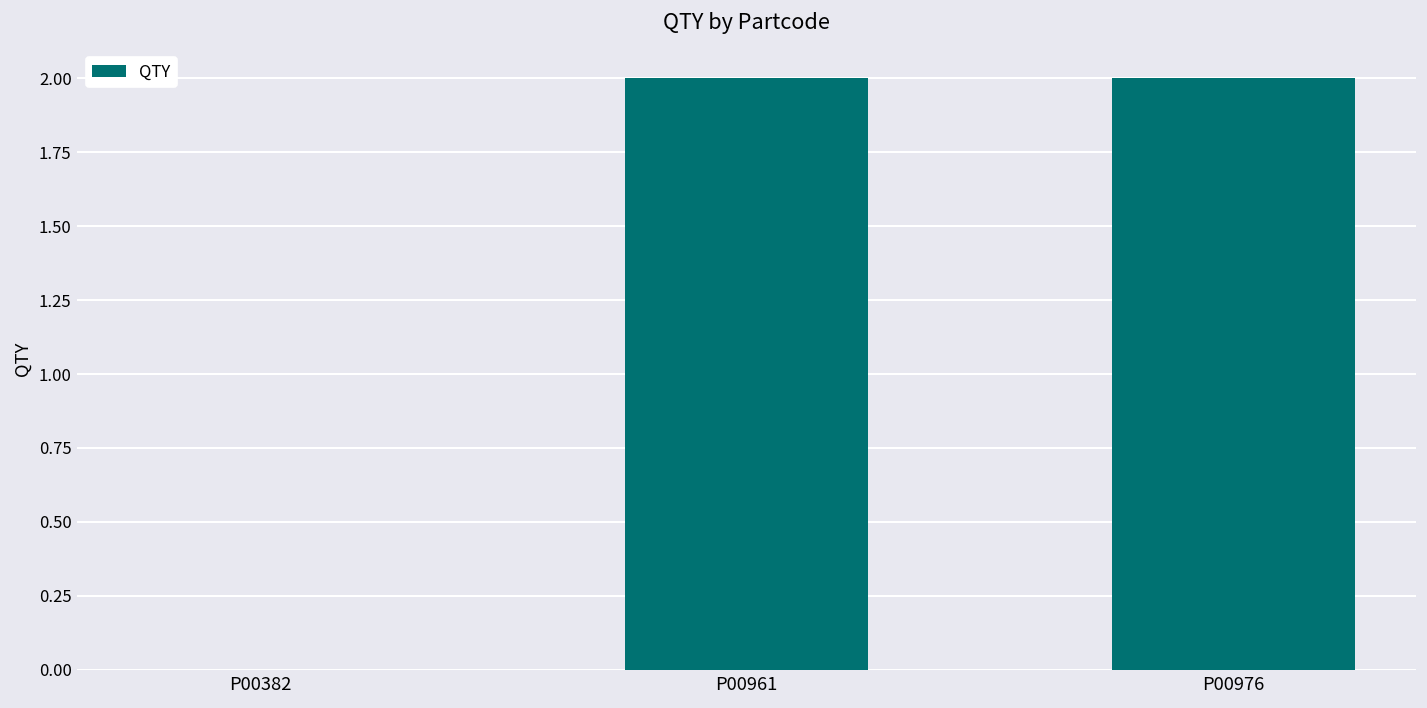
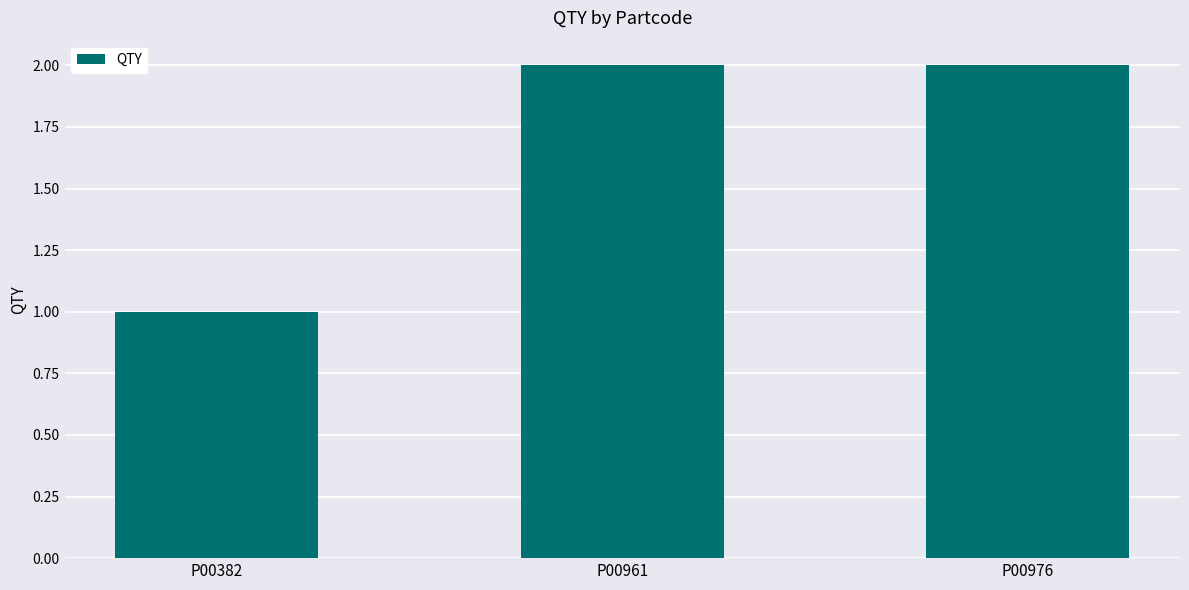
  {
-   "P00382": 0,
+   "P00382": 1,
    "P00961": 2,
    "P00976": 2
  }
